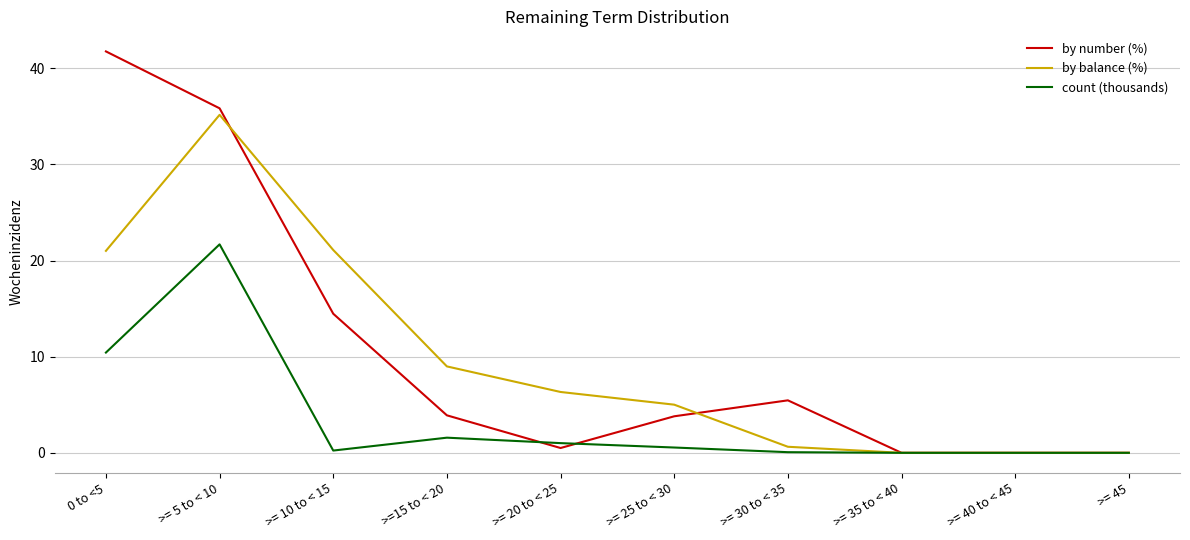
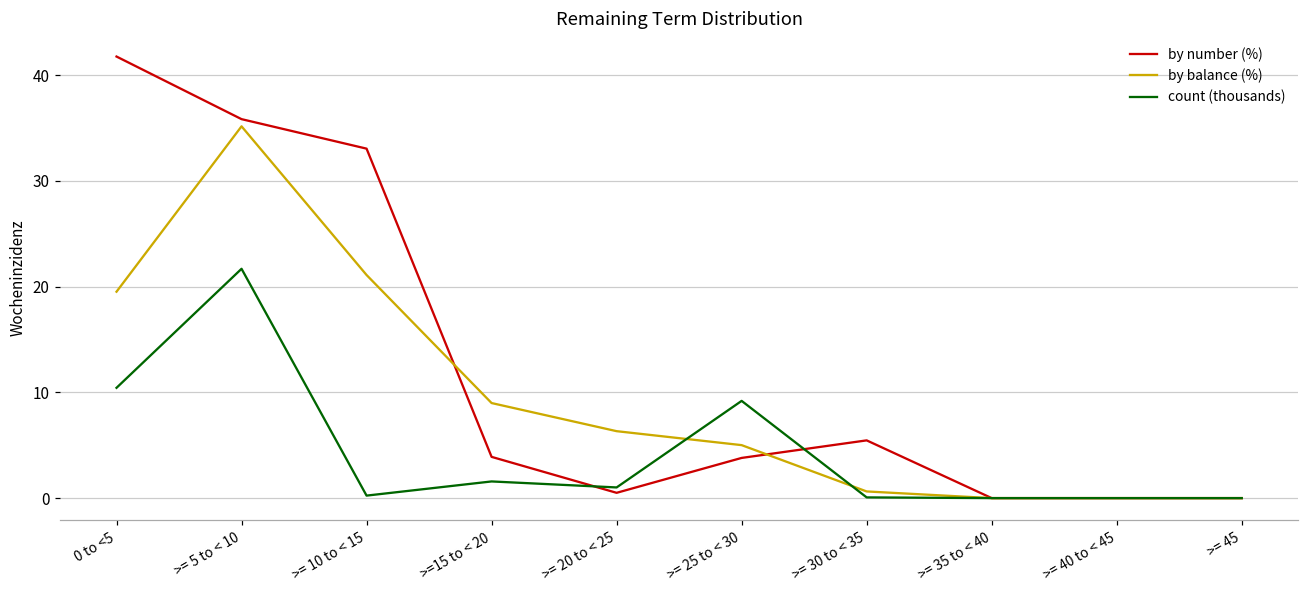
  {
    "by number (%)": {
      "0 to <5": 42,
      ">= 5 to < 10": 36,
-     ">= 10 to < 15": 14,
+     ">= 10 to < 15": 33,
      ">=15 to < 20": 4,
      ">= 20 to < 25": 1,
      ">= 25 to < 30": 4,
      ">= 30 to < 35": 5
    },
    "by balance (%)": {
-     "0 to <5": 21,
+     "0 to <5": 20,
      ">= 5 to < 10": 35,
      ">= 10 to < 15": 21,
      ">=15 to < 20": 9,
      ">= 20 to < 25": 6,
      ">= 25 to < 30": 5,
      ">= 30 to < 35": 1
    },
    "count (thousands)": {
      "0 to <5": 10,
      ">= 5 to < 10": 22,
      ">= 10 to < 15": 0,
      ">=15 to < 20": 2,
      ">= 20 to < 25": 1,
-     ">= 25 to < 30": 1,
+     ">= 25 to < 30": 9,
      ">= 30 to < 35": 0
    }
  }
